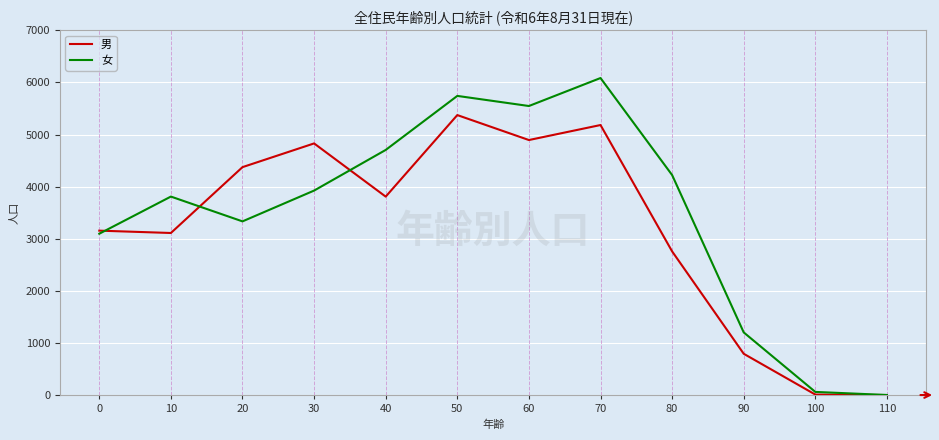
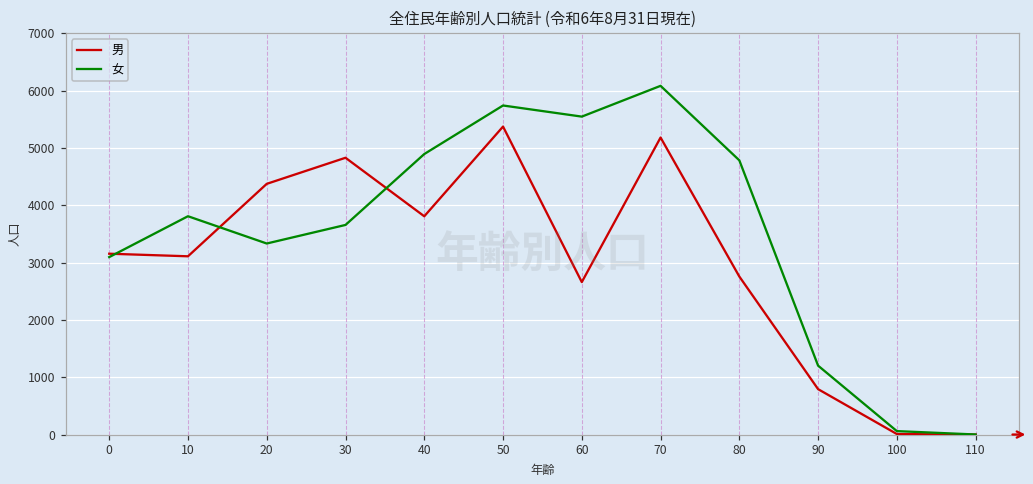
  {
    "男": {
      "0": 3200,
      "10": 3100,
      "20": 4400,
      "30": 4800,
      "40": 3800,
      "50": 5400,
-     "60": 4900,
+     "60": 2700,
      "70": 5200,
      "80": 2800,
      "90": 800,
      "100": 0
    },
    "女": {
      "0": 3100,
      "10": 3800,
      "20": 3300,
-     "30": 3900,
-     "40": 4700,
+     "30": 3700,
+     "40": 4900,
      "50": 5700,
      "60": 5500,
      "70": 6100,
-     "80": 4200,
+     "80": 4800,
      "90": 1200,
      "100": 100
    }
  }
